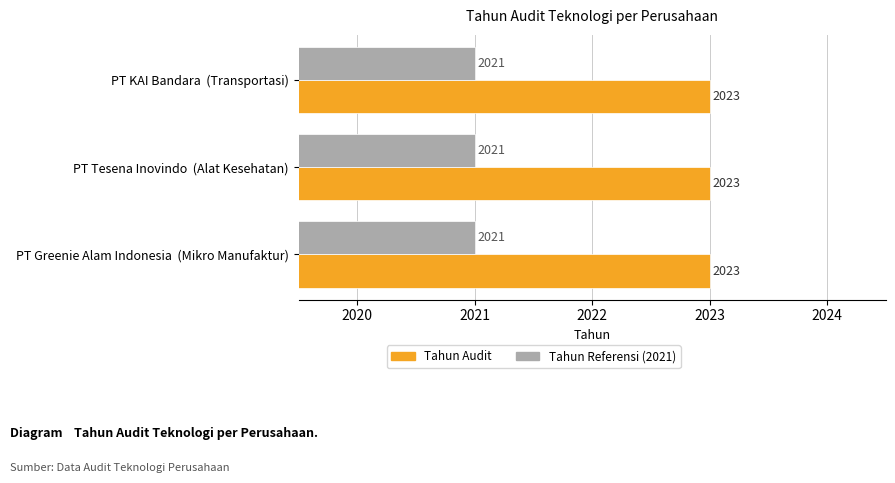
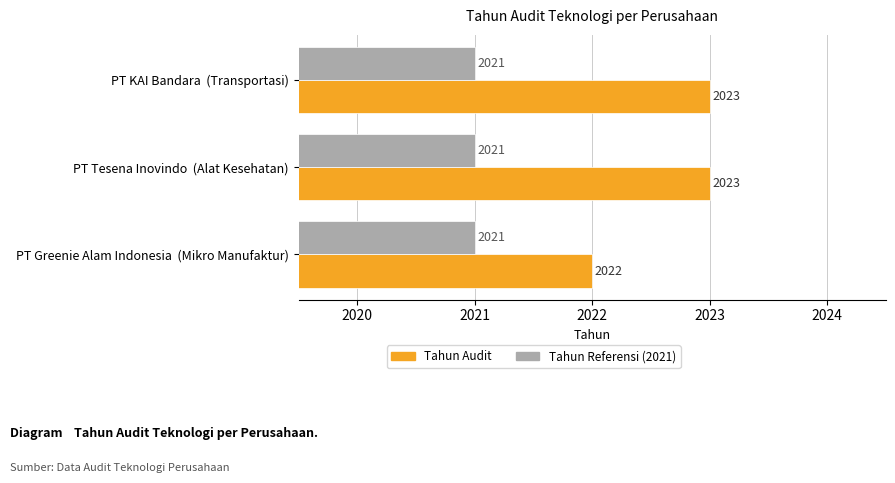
  {
    "Tahun Audit": {
      "PT KAI Bandara (Transportasi)": 2023,
      "PT Tesena Inovindo (Alat Kesehatan)": 2023,
-     "PT Greenie Alam Indonesia (Mikro Manufaktur)": 2023
+     "PT Greenie Alam Indonesia (Mikro Manufaktur)": 2022
    },
    "Tahun Referensi (2021)": {
      "PT KAI Bandara (Transportasi)": 2021,
      "PT Tesena Inovindo (Alat Kesehatan)": 2021,
      "PT Greenie Alam Indonesia (Mikro Manufaktur)": 2021
    }
  }
